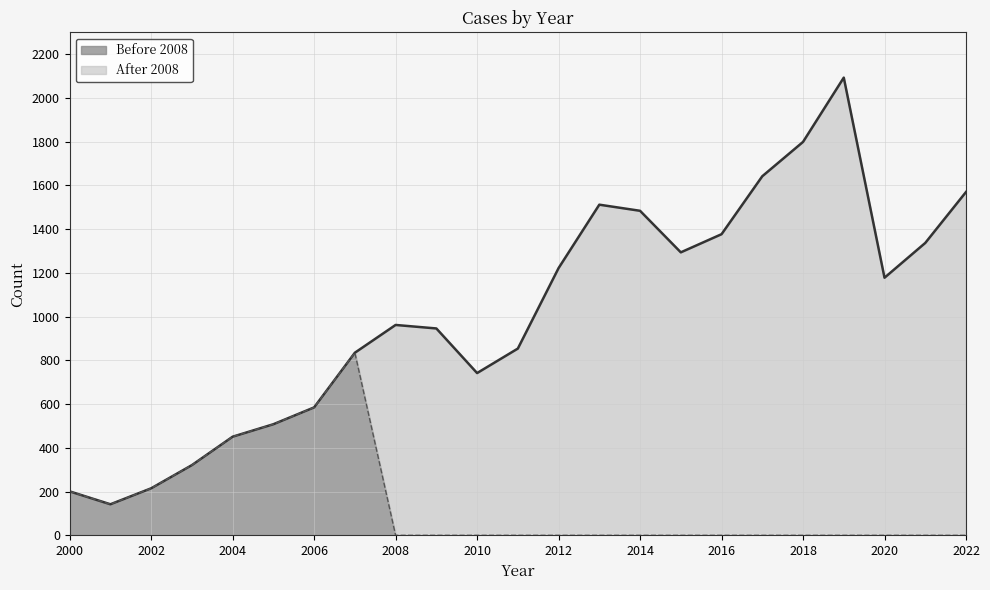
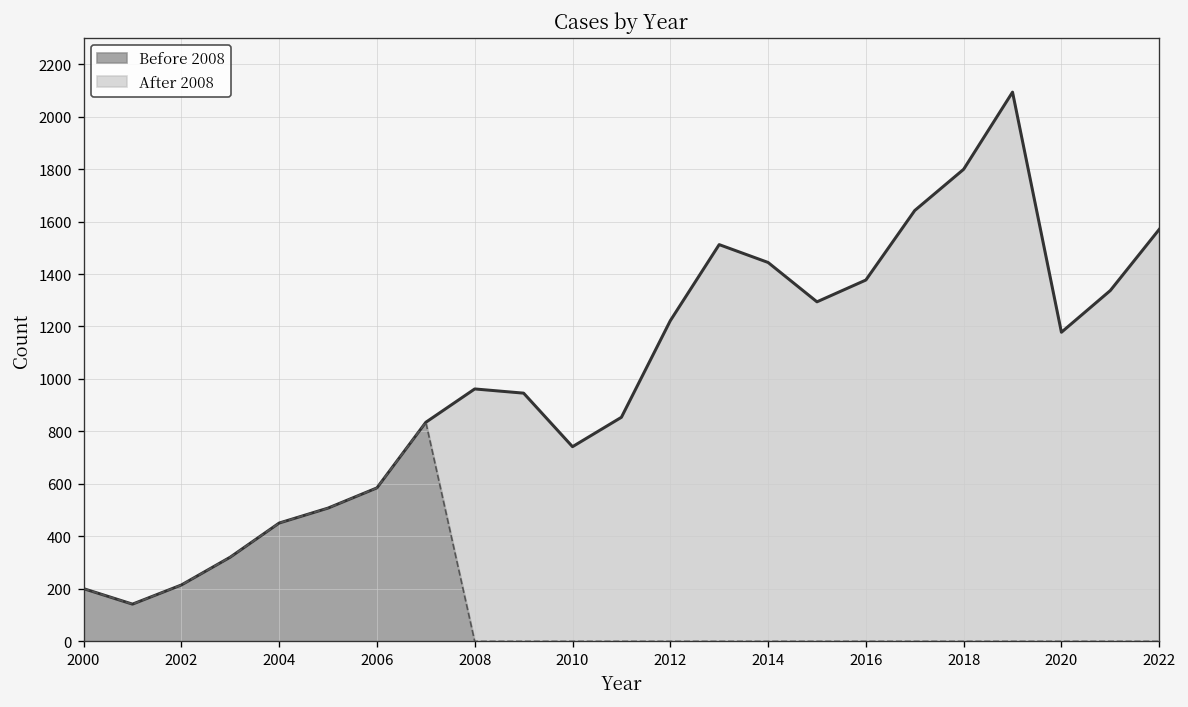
  {
    "After 2008": {
      "2008": 960,
      "2010": 740,
      "2012": 1220,
-     "2014": 1480,
+     "2014": 1440,
      "2016": 1380,
      "2018": 1800,
      "2020": 1180,
      "2022": 1570
    },
    "Before 2008": {
      "2008": 0,
      "2010": 0,
      "2012": 0,
      "2014": 0,
      "2016": 0,
      "2018": 0,
      "2020": 0,
      "2022": 0
    }
  }
